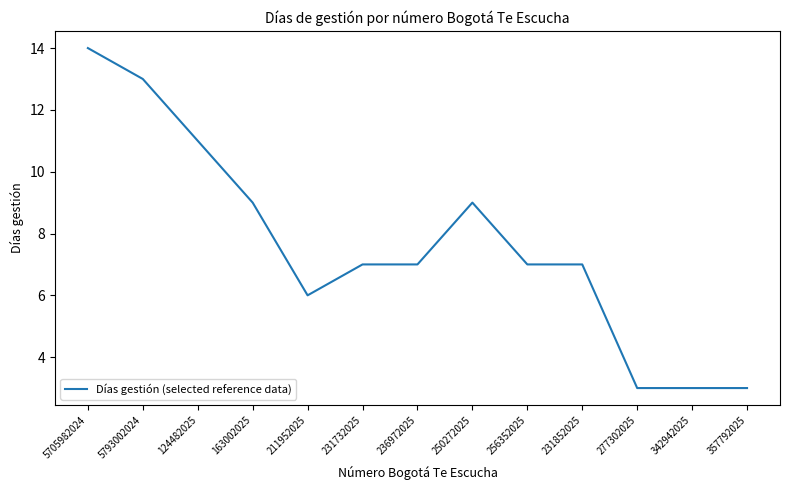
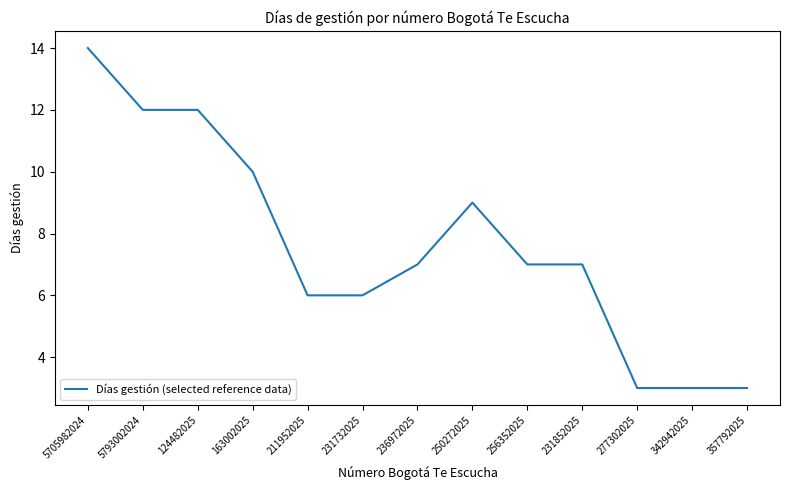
  {
    "5705982024": 14,
-   "5793002024": 13,
-   "124482025": 11,
-   "163002025": 9,
+   "5793002024": 12,
+   "124482025": 12,
+   "163002025": 10,
    "211952025": 6,
-   "231732025": 7,
+   "231732025": 6,
    "236972025": 7,
    "250272025": 9,
    "256352025": 7,
    "231852025": 7,
    "277302025": 3,
    "342942025": 3,
    "357792025": 3
  }
